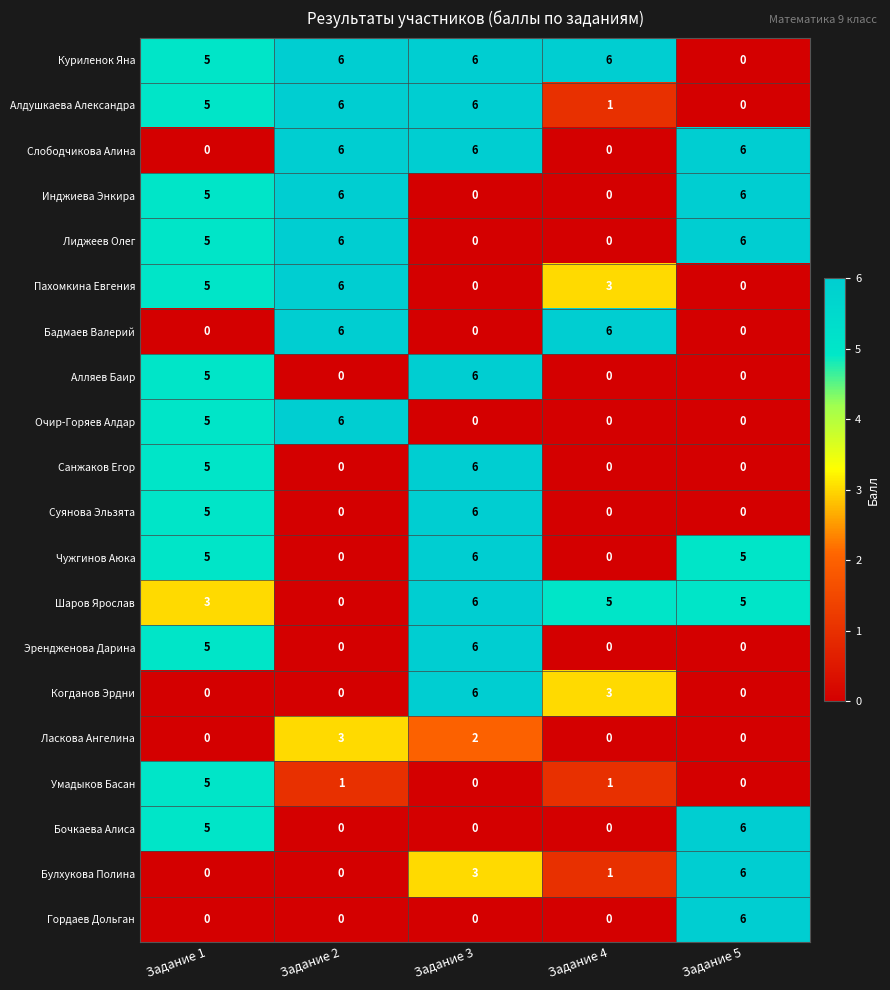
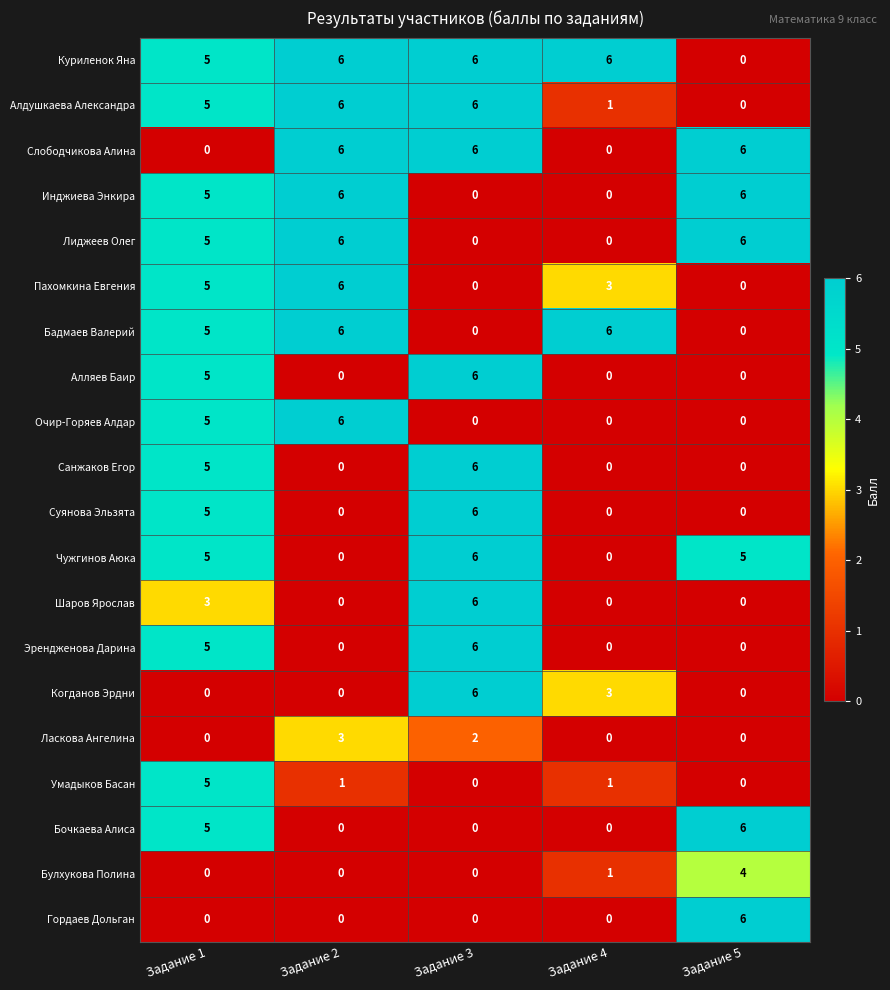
  {
    "Куриленок Яна": {
      "Задание 1": 5,
      "Задание 2": 6,
      "Задание 3": 6,
      "Задание 4": 6,
      "Задание 5": 0
    },
    "Алдушкаева Александра": {
      "Задание 1": 5,
      "Задание 2": 6,
      "Задание 3": 6,
      "Задание 4": 1,
      "Задание 5": 0
    },
    "Слободчикова Алина": {
      "Задание 1": 0,
      "Задание 2": 6,
      "Задание 3": 6,
      "Задание 4": 0,
      "Задание 5": 6
    },
    "Инджиева Энкира": {
      "Задание 1": 5,
      "Задание 2": 6,
      "Задание 3": 0,
      "Задание 4": 0,
      "Задание 5": 6
    },
    "Лиджеев Олег": {
      "Задание 1": 5,
      "Задание 2": 6,
      "Задание 3": 0,
      "Задание 4": 0,
      "Задание 5": 6
    },
    "Пахомкина Евгения": {
      "Задание 1": 5,
      "Задание 2": 6,
      "Задание 3": 0,
      "Задание 4": 3,
      "Задание 5": 0
    },
    "Бадмаев Валерий": {
-     "Задание 1": 0,
+     "Задание 1": 5,
      "Задание 2": 6,
      "Задание 3": 0,
      "Задание 4": 6,
      "Задание 5": 0
    },
    "Алляев Баир": {
      "Задание 1": 5,
      "Задание 2": 0,
      "Задание 3": 6,
      "Задание 4": 0,
      "Задание 5": 0
    },
    "Очир-Горяев Алдар": {
      "Задание 1": 5,
      "Задание 2": 6,
      "Задание 3": 0,
      "Задание 4": 0,
      "Задание 5": 0
    },
    "Санжаков Егор": {
      "Задание 1": 5,
      "Задание 2": 0,
      "Задание 3": 6,
      "Задание 4": 0,
      "Задание 5": 0
    },
    "Суянова Эльзята": {
      "Задание 1": 5,
      "Задание 2": 0,
      "Задание 3": 6,
      "Задание 4": 0,
      "Задание 5": 0
    },
    "Чужгинов Аюка": {
      "Задание 1": 5,
      "Задание 2": 0,
      "Задание 3": 6,
      "Задание 4": 0,
      "Задание 5": 5
    },
    "Шаров Ярослав": {
      "Задание 1": 3,
      "Задание 2": 0,
      "Задание 3": 6,
-     "Задание 4": 5,
-     "Задание 5": 5
+     "Задание 4": 0,
+     "Задание 5": 0
    },
    "Эрендженова Дарина": {
      "Задание 1": 5,
      "Задание 2": 0,
      "Задание 3": 6,
      "Задание 4": 0,
      "Задание 5": 0
    },
    "Когданов Эрдни": {
      "Задание 1": 0,
      "Задание 2": 0,
      "Задание 3": 6,
      "Задание 4": 3,
      "Задание 5": 0
    },
    "Ласкова Ангелина": {
      "Задание 1": 0,
      "Задание 2": 3,
      "Задание 3": 2,
      "Задание 4": 0,
      "Задание 5": 0
    },
    "Умадыков Басан": {
      "Задание 1": 5,
      "Задание 2": 1,
      "Задание 3": 0,
      "Задание 4": 1,
      "Задание 5": 0
    },
    "Бочкаева Алиса": {
      "Задание 1": 5,
      "Задание 2": 0,
      "Задание 3": 0,
      "Задание 4": 0,
      "Задание 5": 6
    },
    "Булхукова Полина": {
      "Задание 1": 0,
      "Задание 2": 0,
-     "Задание 3": 3,
+     "Задание 3": 0,
      "Задание 4": 1,
-     "Задание 5": 6
+     "Задание 5": 4
    },
    "Гордаев Дольган": {
      "Задание 1": 0,
      "Задание 2": 0,
      "Задание 3": 0,
      "Задание 4": 0,
      "Задание 5": 6
    }
  }
